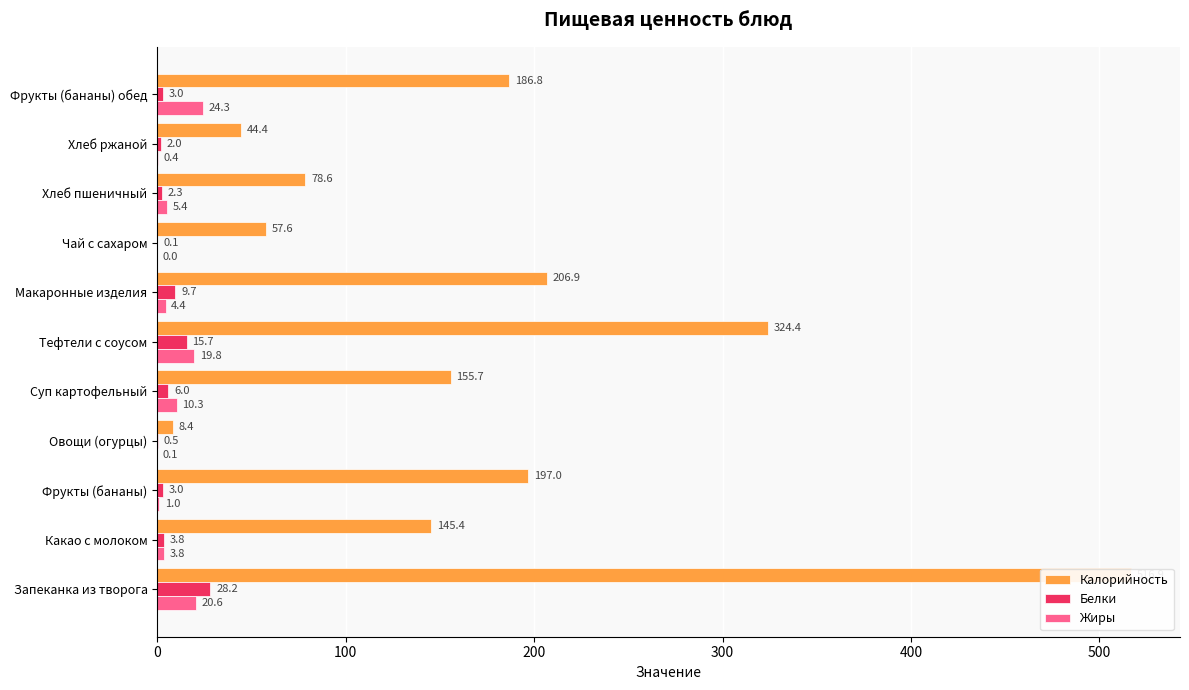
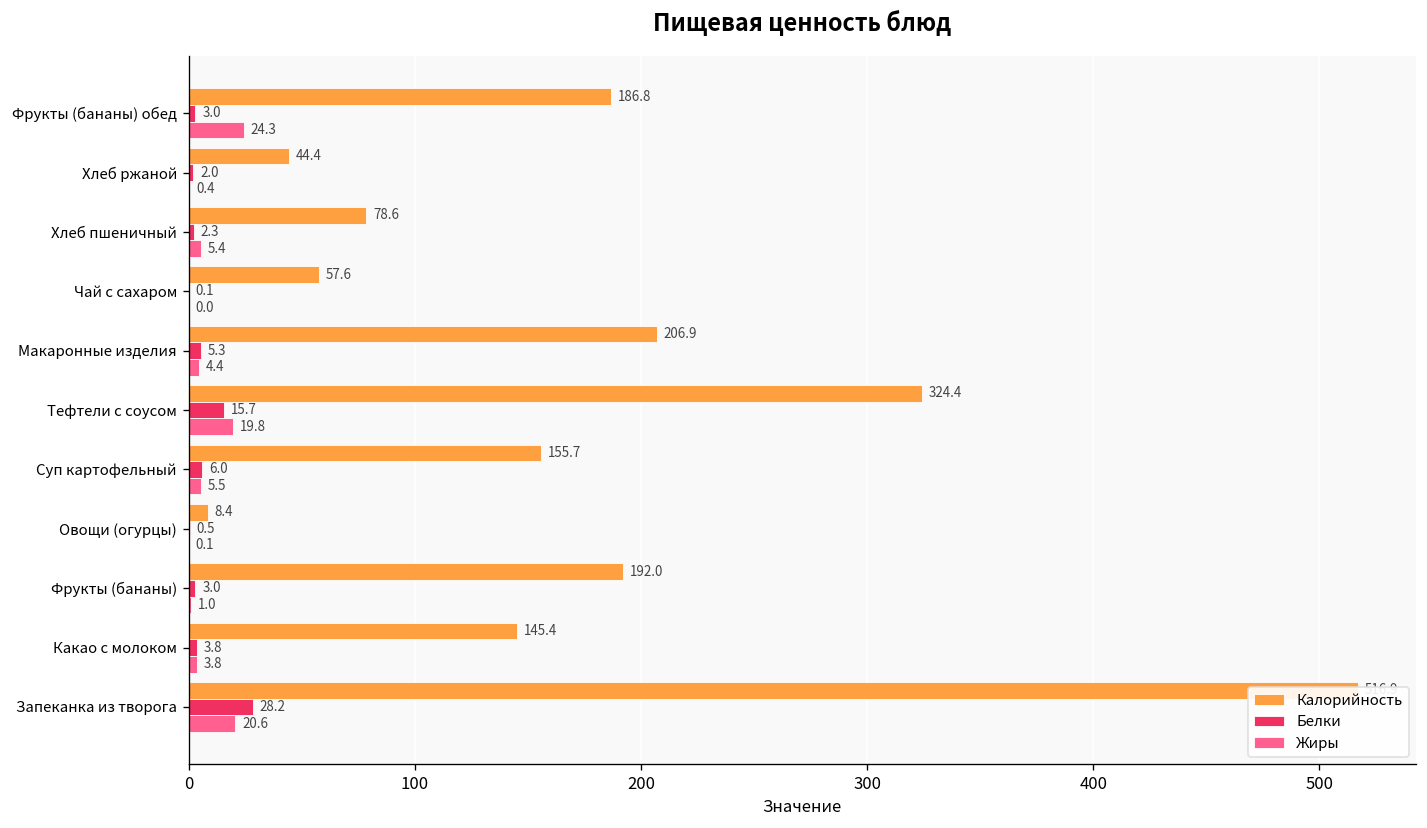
  {
    "Калорийность": {
      "Фрукты (бананы) обед": 186.8,
      "Хлеб ржаной": 44.4,
      "Хлеб пшеничный": 78.6,
      "Чай с сахаром": 57.6,
      "Макаронные изделия": 206.9,
      "Тефтели с соусом": 324.4,
      "Суп картофельный": 155.7,
      "Овощи (огурцы)": 8.4,
-     "Фрукты (бананы)": 197.0,
+     "Фрукты (бананы)": 192.0,
      "Какао с молоком": 145.4
    },
    "Белки": {
      "Фрукты (бананы) обед": 3.0,
      "Хлеб ржаной": 2.0,
      "Хлеб пшеничный": 2.3,
      "Чай с сахаром": 0.1,
-     "Макаронные изделия": 9.7,
+     "Макаронные изделия": 5.3,
      "Тефтели с соусом": 15.7,
      "Суп картофельный": 6.0,
      "Овощи (огурцы)": 0.5,
      "Фрукты (бананы)": 3.0,
      "Какао с молоком": 3.8,
      "Запеканка из творога": 28.2
    },
    "Жиры": {
      "Фрукты (бананы) обед": 24.3,
      "Хлеб ржаной": 0.4,
      "Хлеб пшеничный": 5.4,
      "Чай с сахаром": 0.0,
      "Макаронные изделия": 4.4,
      "Тефтели с соусом": 19.8,
-     "Суп картофельный": 10.3,
+     "Суп картофельный": 5.5,
      "Овощи (огурцы)": 0.1,
      "Фрукты (бананы)": 1.0,
      "Какао с молоком": 3.8,
      "Запеканка из творога": 20.6
    }
  }
